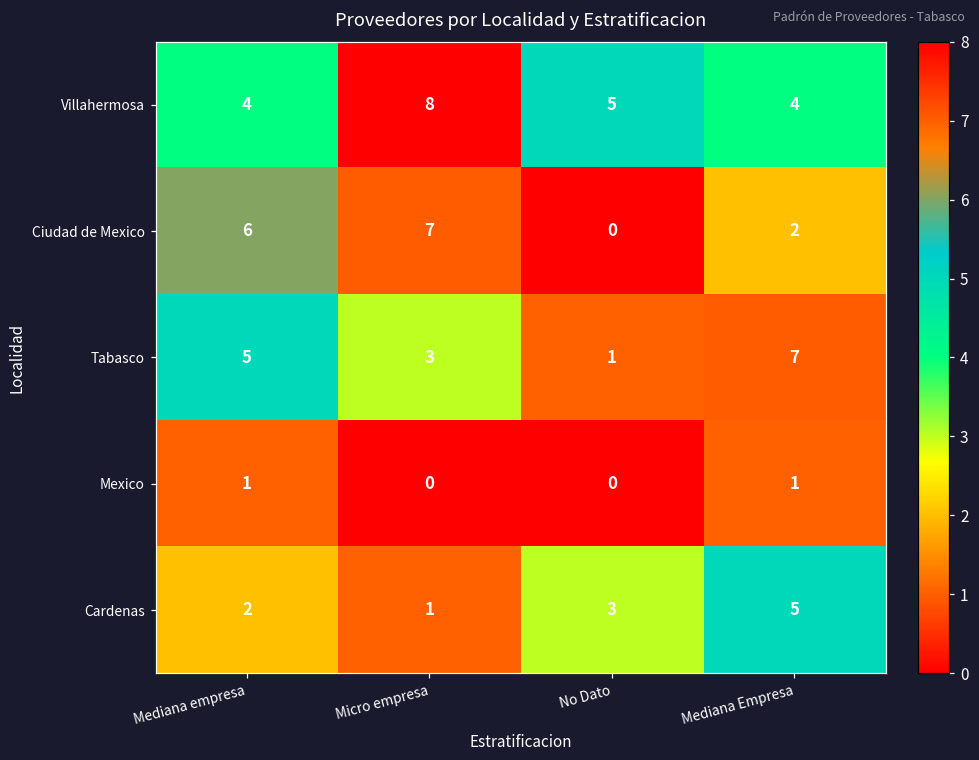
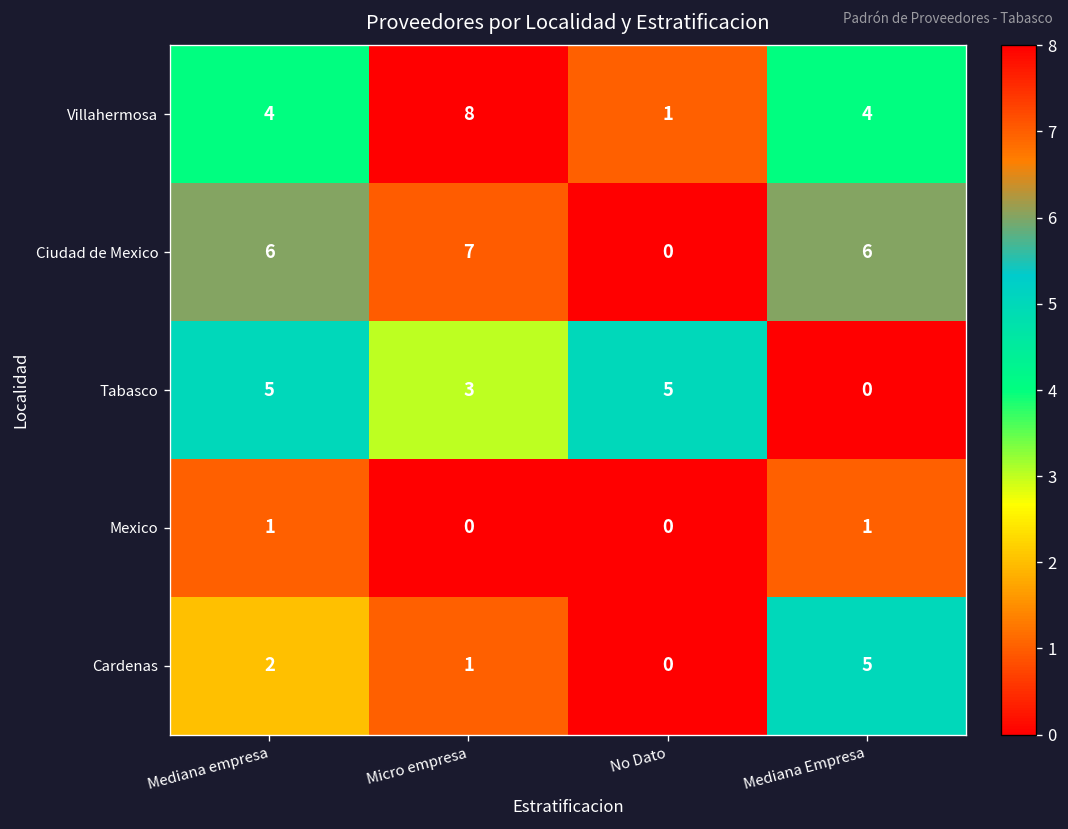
  {
    "Villahermosa": {
      "Mediana empresa": 4,
      "Micro empresa": 8,
-     "No Dato": 5,
+     "No Dato": 1,
      "Mediana Empresa": 4
    },
    "Ciudad de Mexico": {
      "Mediana empresa": 6,
      "Micro empresa": 7,
      "No Dato": 0,
-     "Mediana Empresa": 2
+     "Mediana Empresa": 6
    },
    "Tabasco": {
      "Mediana empresa": 5,
      "Micro empresa": 3,
-     "No Dato": 1,
-     "Mediana Empresa": 7
+     "No Dato": 5,
+     "Mediana Empresa": 0
    },
    "Mexico": {
      "Mediana empresa": 1,
      "Micro empresa": 0,
      "No Dato": 0,
      "Mediana Empresa": 1
    },
    "Cardenas": {
      "Mediana empresa": 2,
      "Micro empresa": 1,
-     "No Dato": 3,
+     "No Dato": 0,
      "Mediana Empresa": 5
    }
  }
